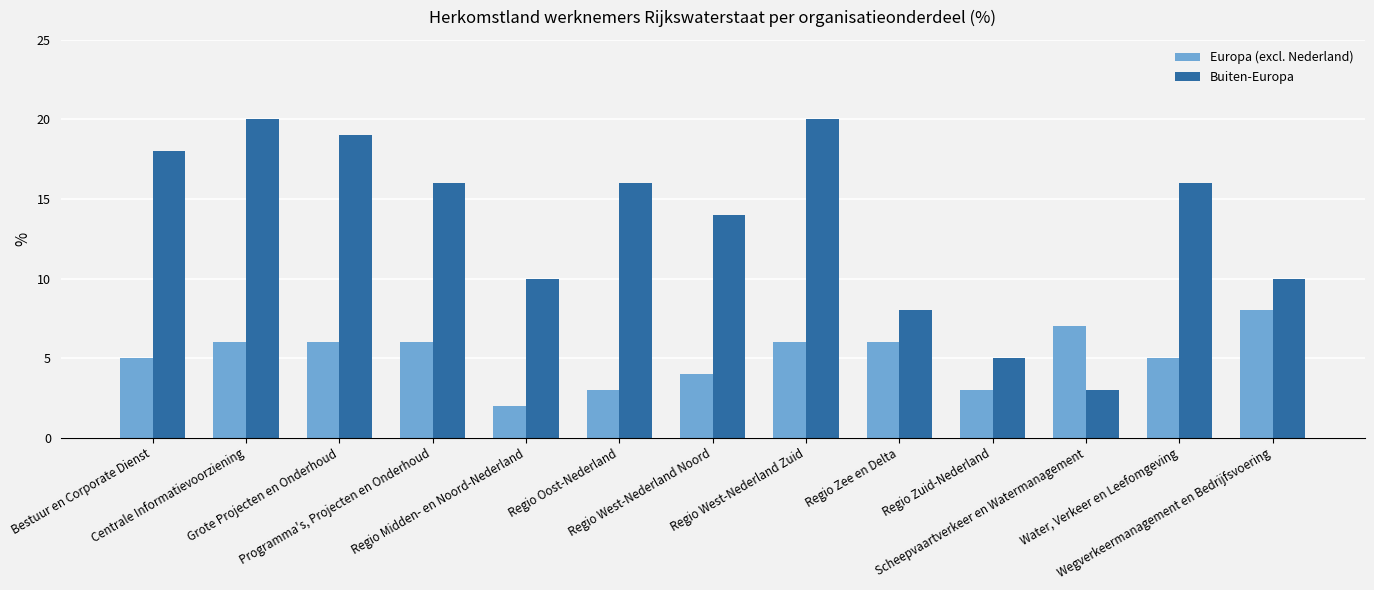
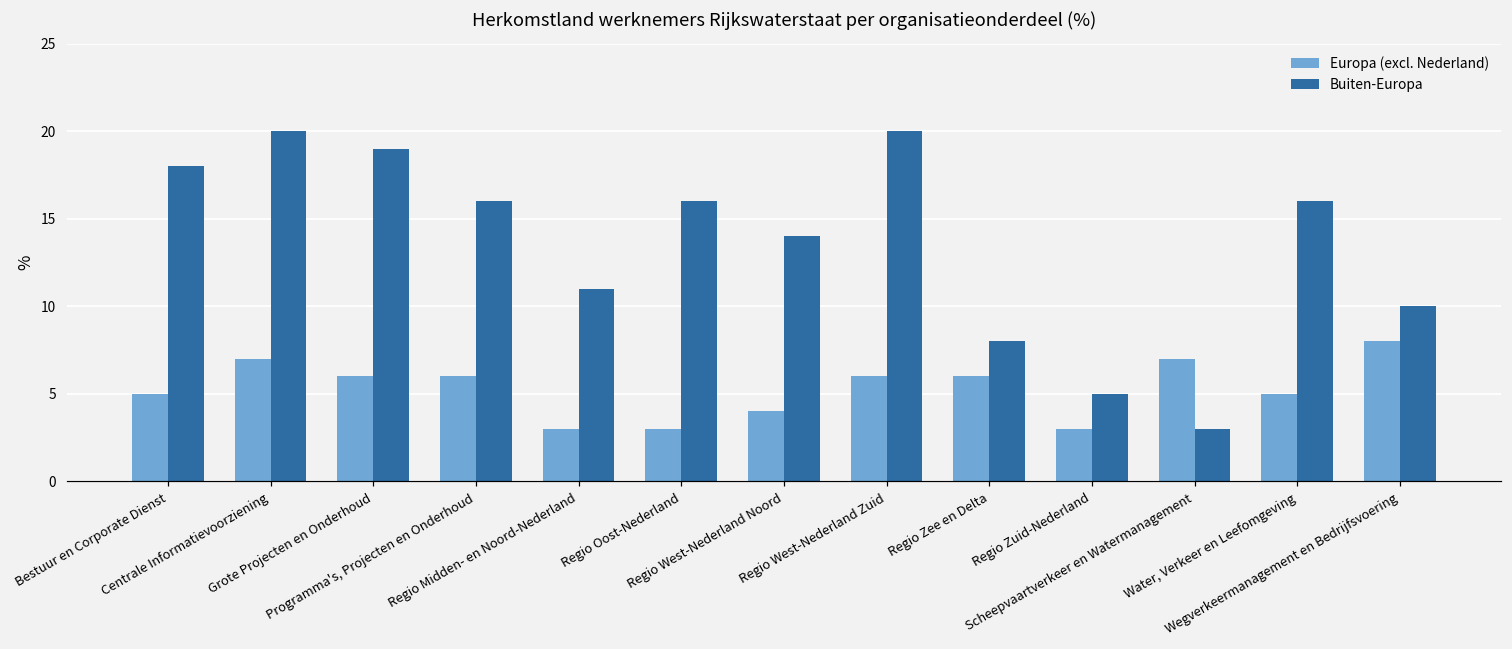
  {
    "Europa (excl. Nederland)": {
      "Bestuur en Corporate Dienst": 5,
-     "Centrale Informatievoorziening": 6,
+     "Centrale Informatievoorziening": 7,
      "Grote Projecten en Onderhoud": 6,
      "Programma's, Projecten en Onderhoud": 6,
-     "Regio Midden- en Noord-Nederland": 2,
+     "Regio Midden- en Noord-Nederland": 3,
      "Regio Oost-Nederland": 3,
      "Regio West-Nederland Noord": 4,
      "Regio West-Nederland Zuid": 6,
      "Regio Zee en Delta": 6,
      "Regio Zuid-Nederland": 3,
      "Scheepvaartverkeer en Watermanagement": 7,
      "Water, Verkeer en Leefomgeving": 5,
      "Wegverkeermanagement en Bedrijfsvoering": 8
    },
    "Buiten-Europa": {
      "Bestuur en Corporate Dienst": 18,
      "Centrale Informatievoorziening": 20,
      "Grote Projecten en Onderhoud": 19,
      "Programma's, Projecten en Onderhoud": 16,
-     "Regio Midden- en Noord-Nederland": 10,
+     "Regio Midden- en Noord-Nederland": 11,
      "Regio Oost-Nederland": 16,
      "Regio West-Nederland Noord": 14,
      "Regio West-Nederland Zuid": 20,
      "Regio Zee en Delta": 8,
      "Regio Zuid-Nederland": 5,
      "Scheepvaartverkeer en Watermanagement": 3,
      "Water, Verkeer en Leefomgeving": 16,
      "Wegverkeermanagement en Bedrijfsvoering": 10
    }
  }
